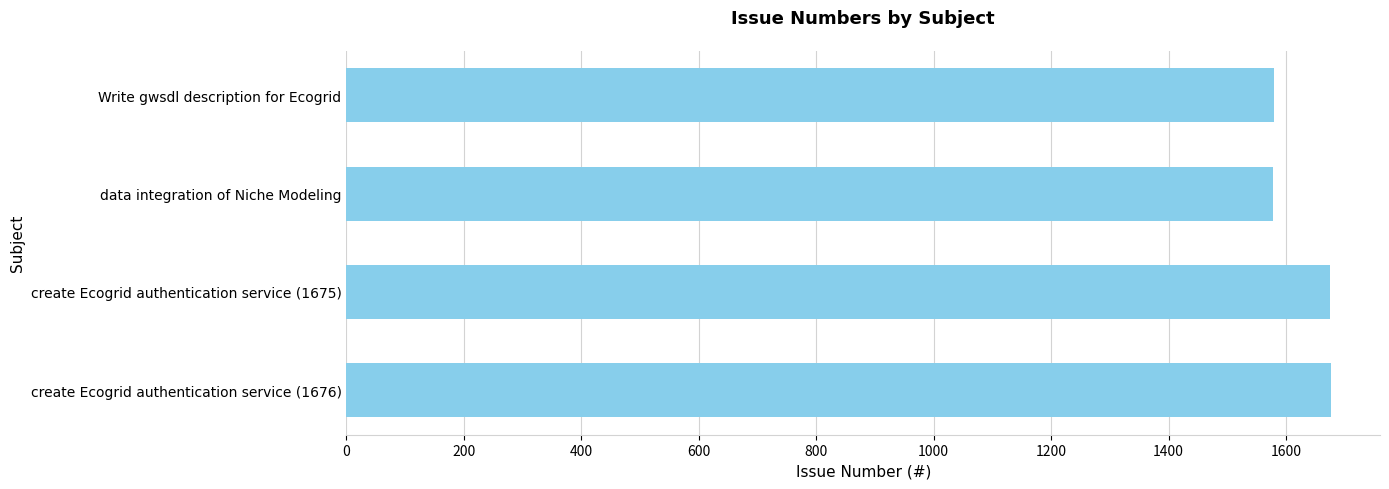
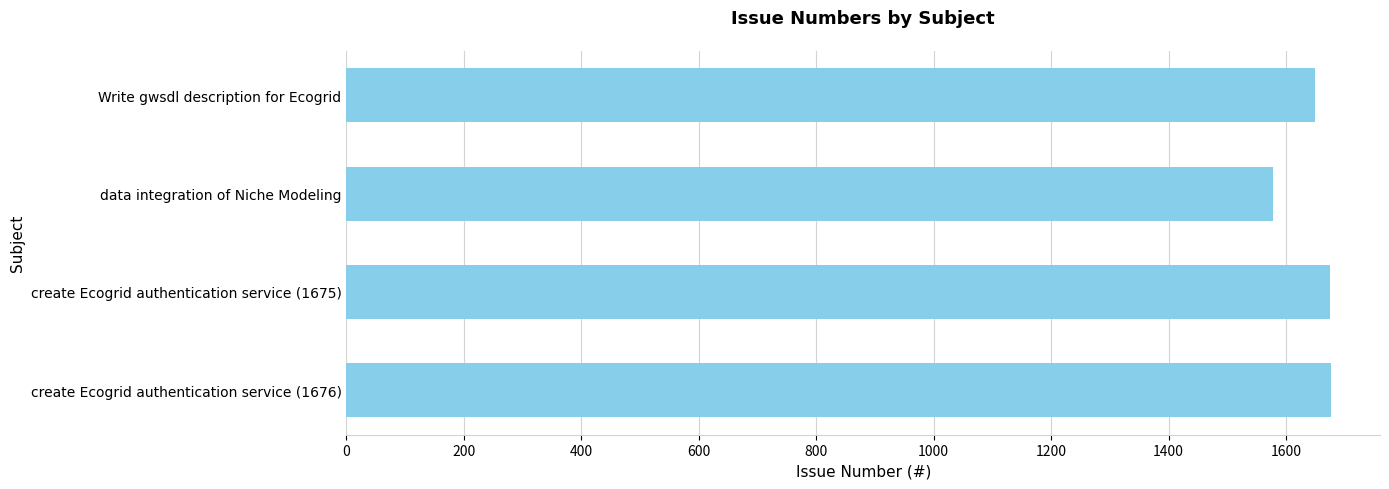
  {
-   "Write gwsdl description for Ecogrid": 1580,
+   "Write gwsdl description for Ecogrid": 1650,
    "data integration of Niche Modeling": 1580,
    "create Ecogrid authentication service (1675)": 1680,
    "create Ecogrid authentication service (1676)": 1680
  }
